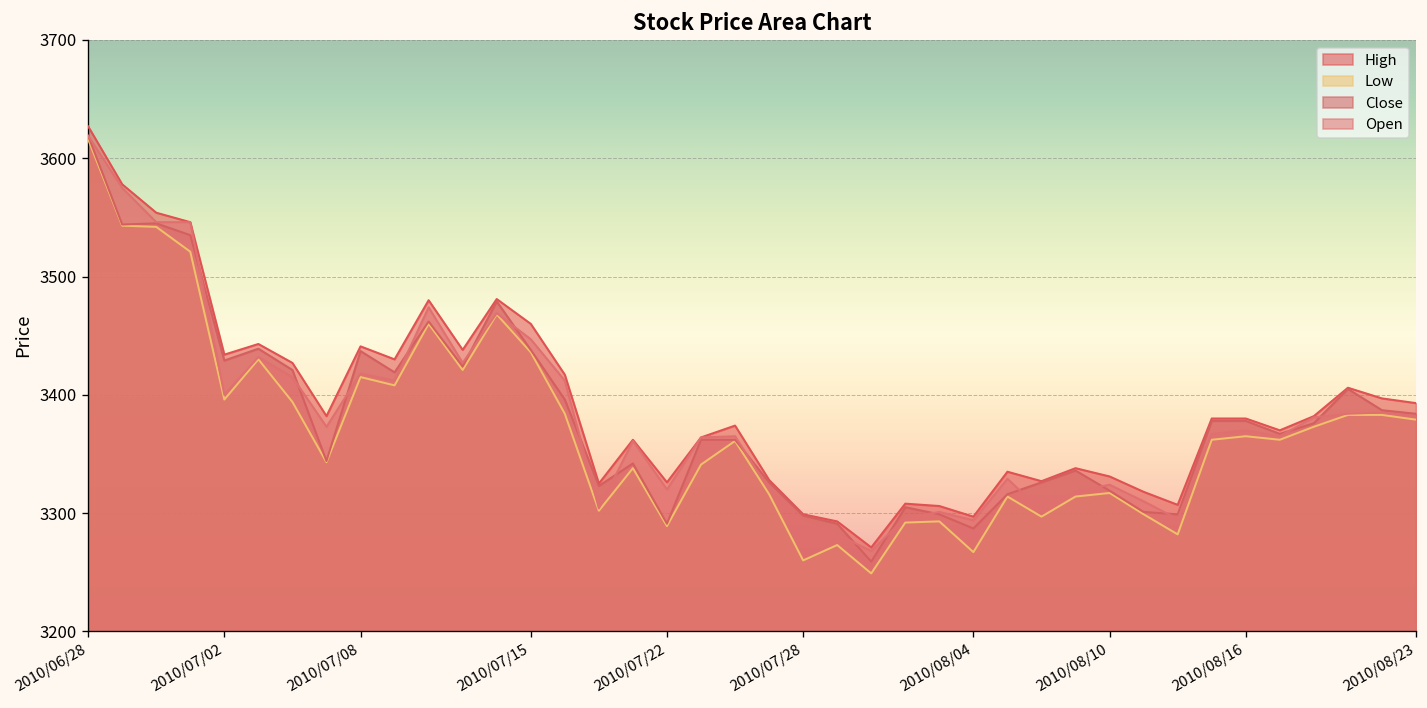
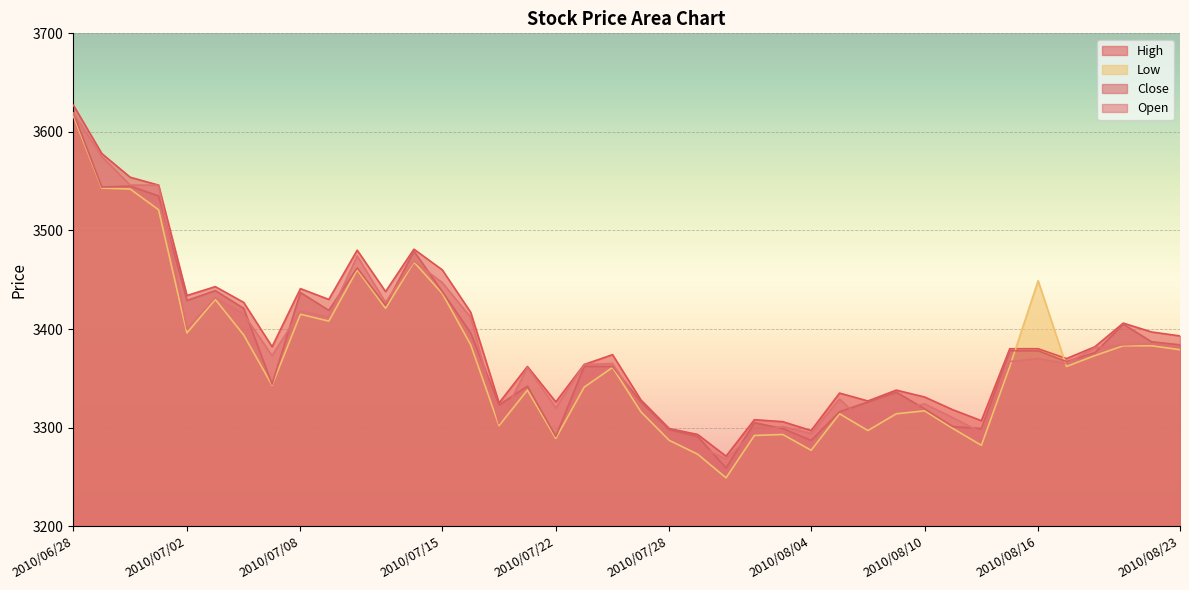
  {
    "Low": {
      "2010/06/28": 3620,
      "2010/07/02": 3400,
      "2010/07/08": 3420,
-     "2010/07/28": 3260,
-     "2010/08/04": 3270,
-     "2010/08/16": 3370,
+     "2010/07/28": 3290,
+     "2010/08/04": 3280,
+     "2010/08/16": 3450,
      "2010/08/23": 3380
    }
  }
